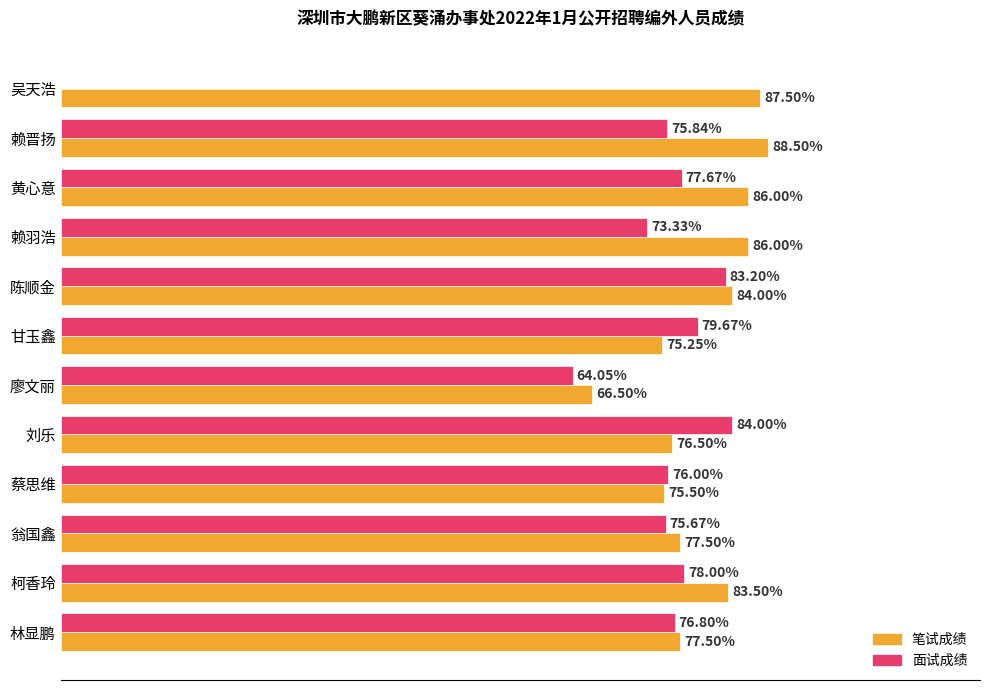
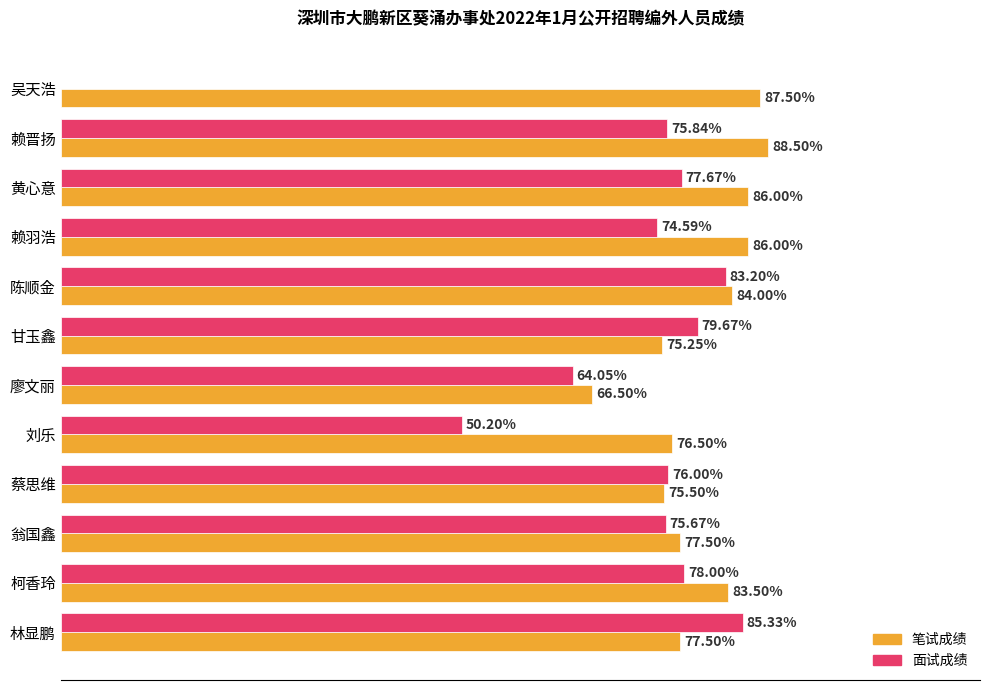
  {
    "笔试成绩": {
      "吴天浩": "87.50%",
      "赖晋扬": "88.50%",
      "黄心意": "86.00%",
      "赖羽浩": "86.00%",
      "陈顺金": "84.00%",
      "甘玉鑫": "75.25%",
      "廖文丽": "66.50%",
      "刘乐": "76.50%",
      "蔡思维": "75.50%",
      "翁国鑫": "77.50%",
      "柯香玲": "83.50%",
      "林显鹏": "77.50%"
    },
    "面试成绩": {
      "赖晋扬": "75.84%",
      "黄心意": "77.67%",
-     "赖羽浩": "73.33%",
+     "赖羽浩": "74.59%",
      "陈顺金": "83.20%",
      "甘玉鑫": "79.67%",
      "廖文丽": "64.05%",
-     "刘乐": "84.00%",
+     "刘乐": "50.20%",
      "蔡思维": "76.00%",
      "翁国鑫": "75.67%",
      "柯香玲": "78.00%",
-     "林显鹏": "76.80%"
+     "林显鹏": "85.33%"
    }
  }
